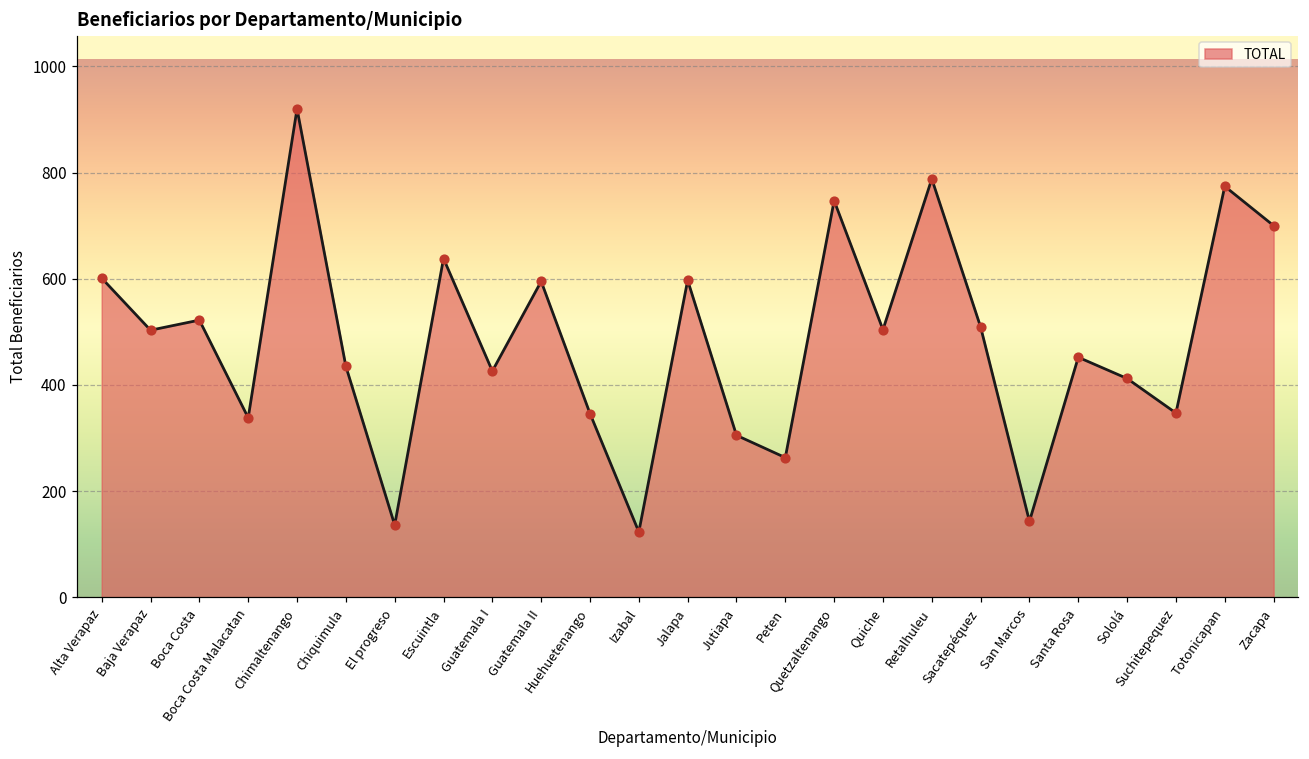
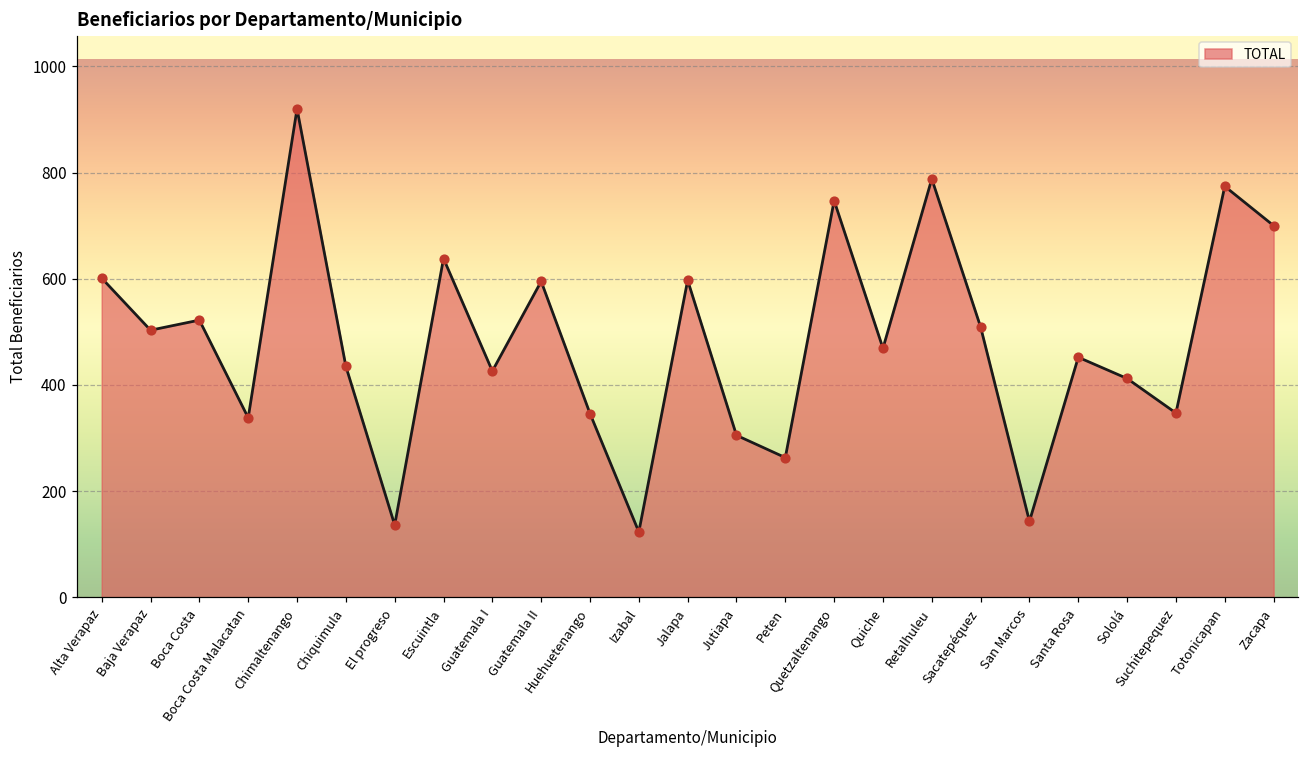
  {
    "Alta Verapaz": 600,
    "Baja Verapaz": 500,
    "Boca Costa": 520,
    "Boca Costa Malacatan": 340,
    "Chimaltenango": 920,
    "Chiquimula": 440,
    "El progreso": 140,
    "Escuintla": 640,
    "Guatemala I": 430,
    "Guatemala II": 600,
    "Huehuetenango": 350,
    "Izabal": 120,
    "Jalapa": 600,
    "Jutiapa": 310,
    "Peten": 260,
    "Quetzaltenango": 750,
-   "Quiche": 500,
+   "Quiche": 470,
    "Retalhuleu": 790,
    "Sacatepéquez": 510,
    "San Marcos": 140,
    "Santa Rosa": 450,
    "Sololá": 410,
    "Suchitepequez": 350,
    "Totonicapan": 770,
    "Zacapa": 700
  }
